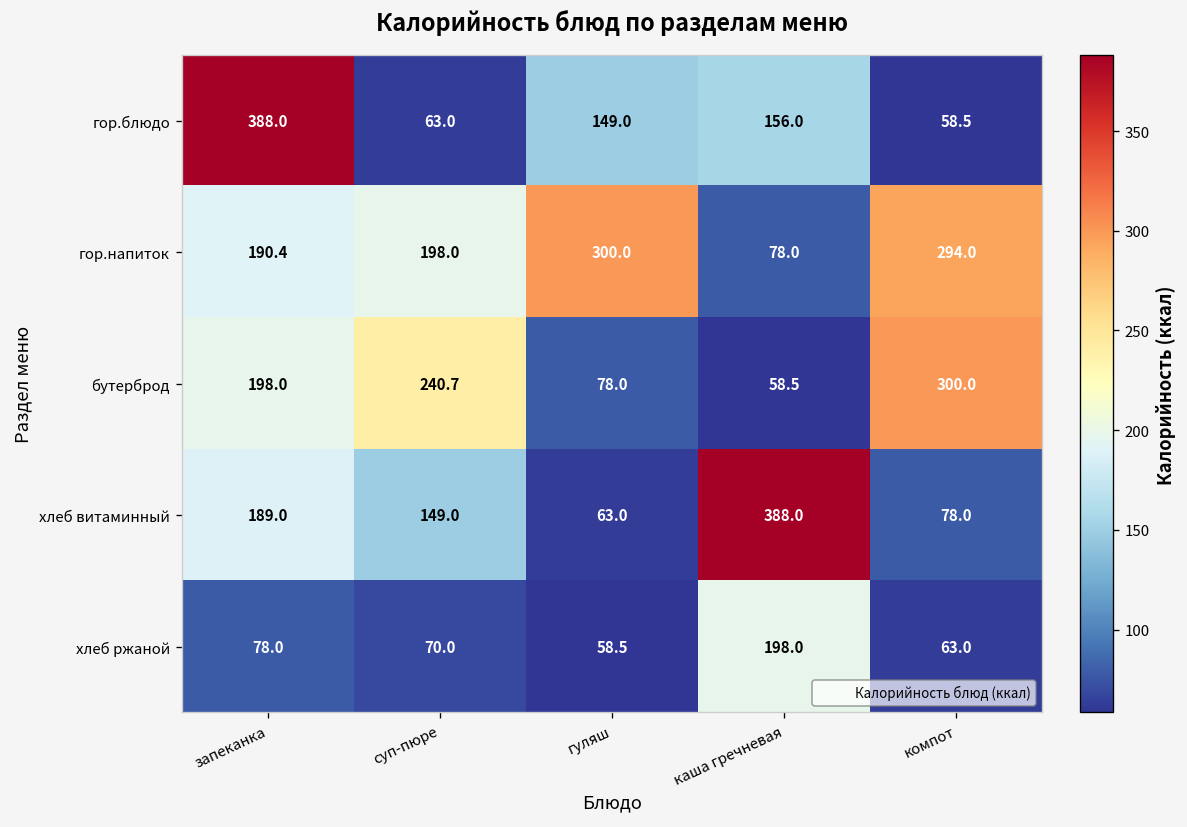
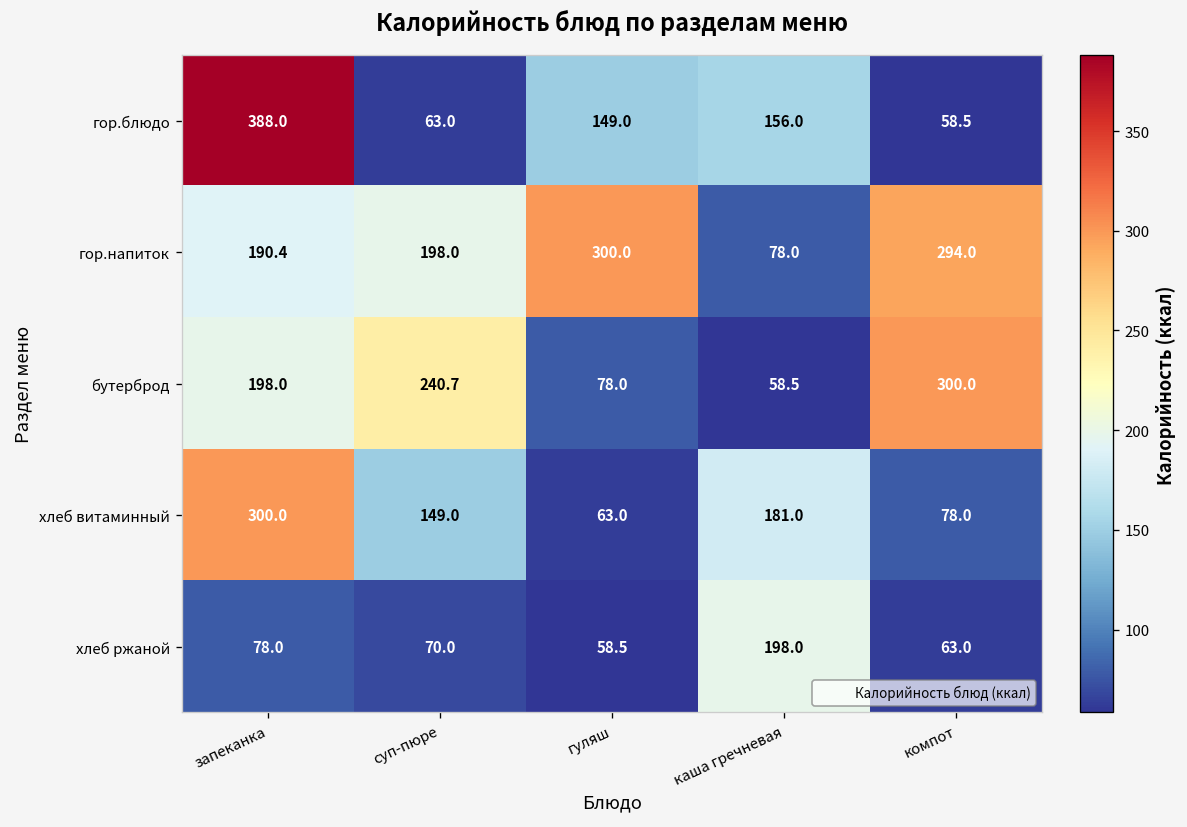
  {
    "гор.блюдо": {
      "запеканка": 388.0,
      "суп-пюре": 63.0,
      "гуляш": 149.0,
      "каша гречневая": 156.0,
      "компот": 58.5
    },
    "гор.напиток": {
      "запеканка": 190.4,
      "суп-пюре": 198.0,
      "гуляш": 300.0,
      "каша гречневая": 78.0,
      "компот": 294.0
    },
    "бутерброд": {
      "запеканка": 198.0,
      "суп-пюре": 240.7,
      "гуляш": 78.0,
      "каша гречневая": 58.5,
      "компот": 300.0
    },
    "хлеб витаминный": {
-     "запеканка": 189.0,
+     "запеканка": 300.0,
      "суп-пюре": 149.0,
      "гуляш": 63.0,
-     "каша гречневая": 388.0,
+     "каша гречневая": 181.0,
      "компот": 78.0
    },
    "хлеб ржаной": {
      "запеканка": 78.0,
      "суп-пюре": 70.0,
      "гуляш": 58.5,
      "каша гречневая": 198.0,
      "компот": 63.0
    }
  }
